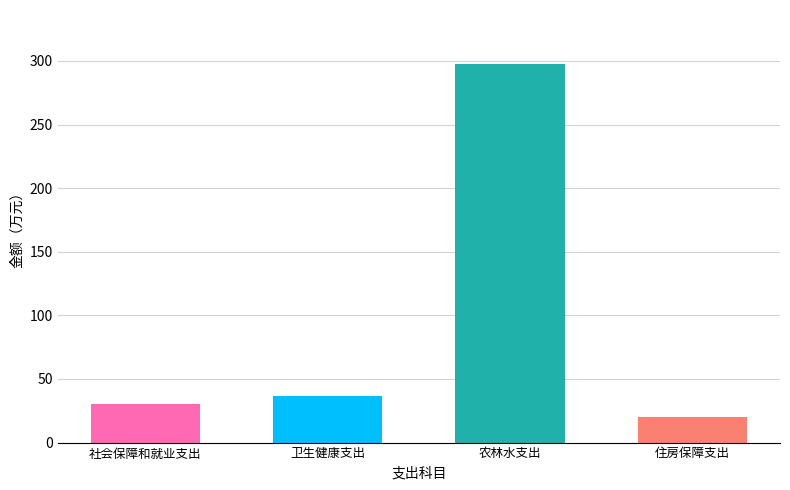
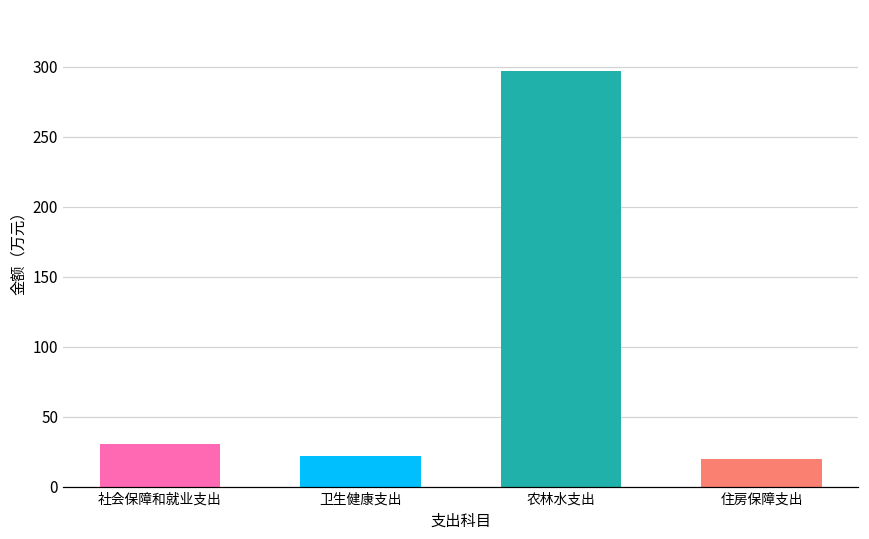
  {
    "社会保障和就业支出": 31,
-   "卫生健康支出": 37,
+   "卫生健康支出": 22,
    "农林水支出": 297,
    "住房保障支出": 20
  }
